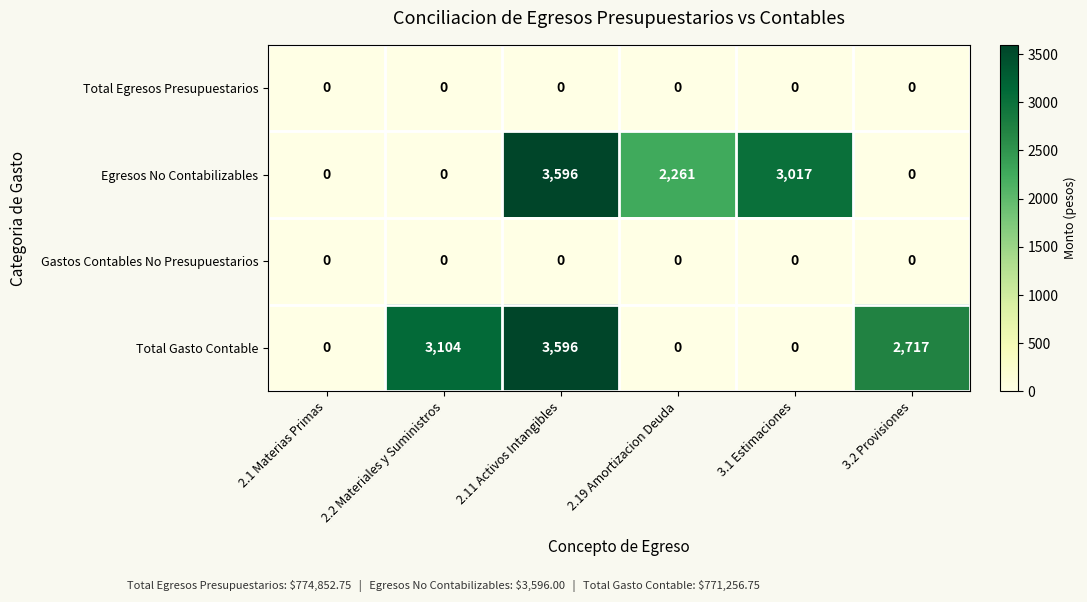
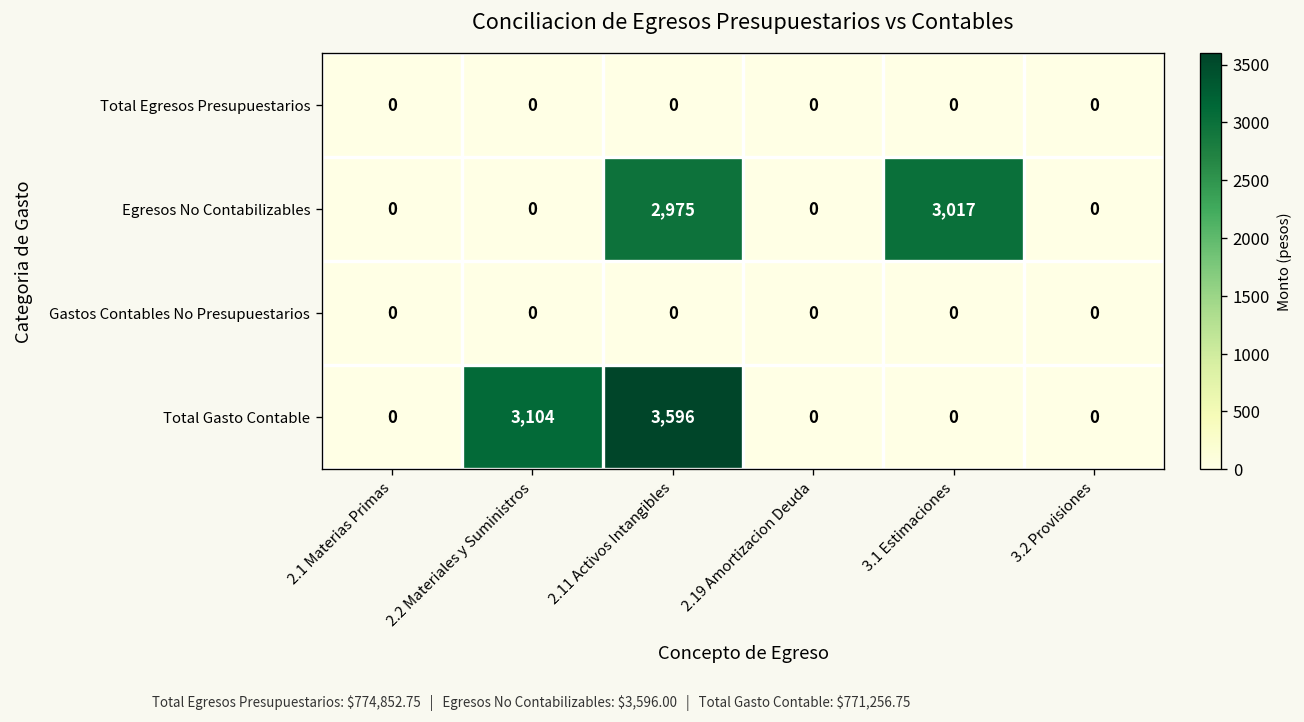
  {
    "Total Egresos Presupuestarios": {
      "2.1 Materias Primas": "0",
      "2.2 Materiales y Suministros": "0",
      "2.11 Activos Intangibles": "0",
      "2.19 Amortizacion Deuda": "0",
      "3.1 Estimaciones": "0",
      "3.2 Provisiones": "0"
    },
    "Egresos No Contabilizables": {
      "2.1 Materias Primas": "0",
      "2.2 Materiales y Suministros": "0",
-     "2.11 Activos Intangibles": "3,596",
-     "2.19 Amortizacion Deuda": "2,261",
+     "2.11 Activos Intangibles": "2,975",
+     "2.19 Amortizacion Deuda": "0",
      "3.1 Estimaciones": "3,017",
      "3.2 Provisiones": "0"
    },
    "Gastos Contables No Presupuestarios": {
      "2.1 Materias Primas": "0",
      "2.2 Materiales y Suministros": "0",
      "2.11 Activos Intangibles": "0",
      "2.19 Amortizacion Deuda": "0",
      "3.1 Estimaciones": "0",
      "3.2 Provisiones": "0"
    },
    "Total Gasto Contable": {
      "2.1 Materias Primas": "0",
      "2.2 Materiales y Suministros": "3,104",
      "2.11 Activos Intangibles": "3,596",
      "2.19 Amortizacion Deuda": "0",
      "3.1 Estimaciones": "0",
-     "3.2 Provisiones": "2,717"
+     "3.2 Provisiones": "0"
    }
  }
